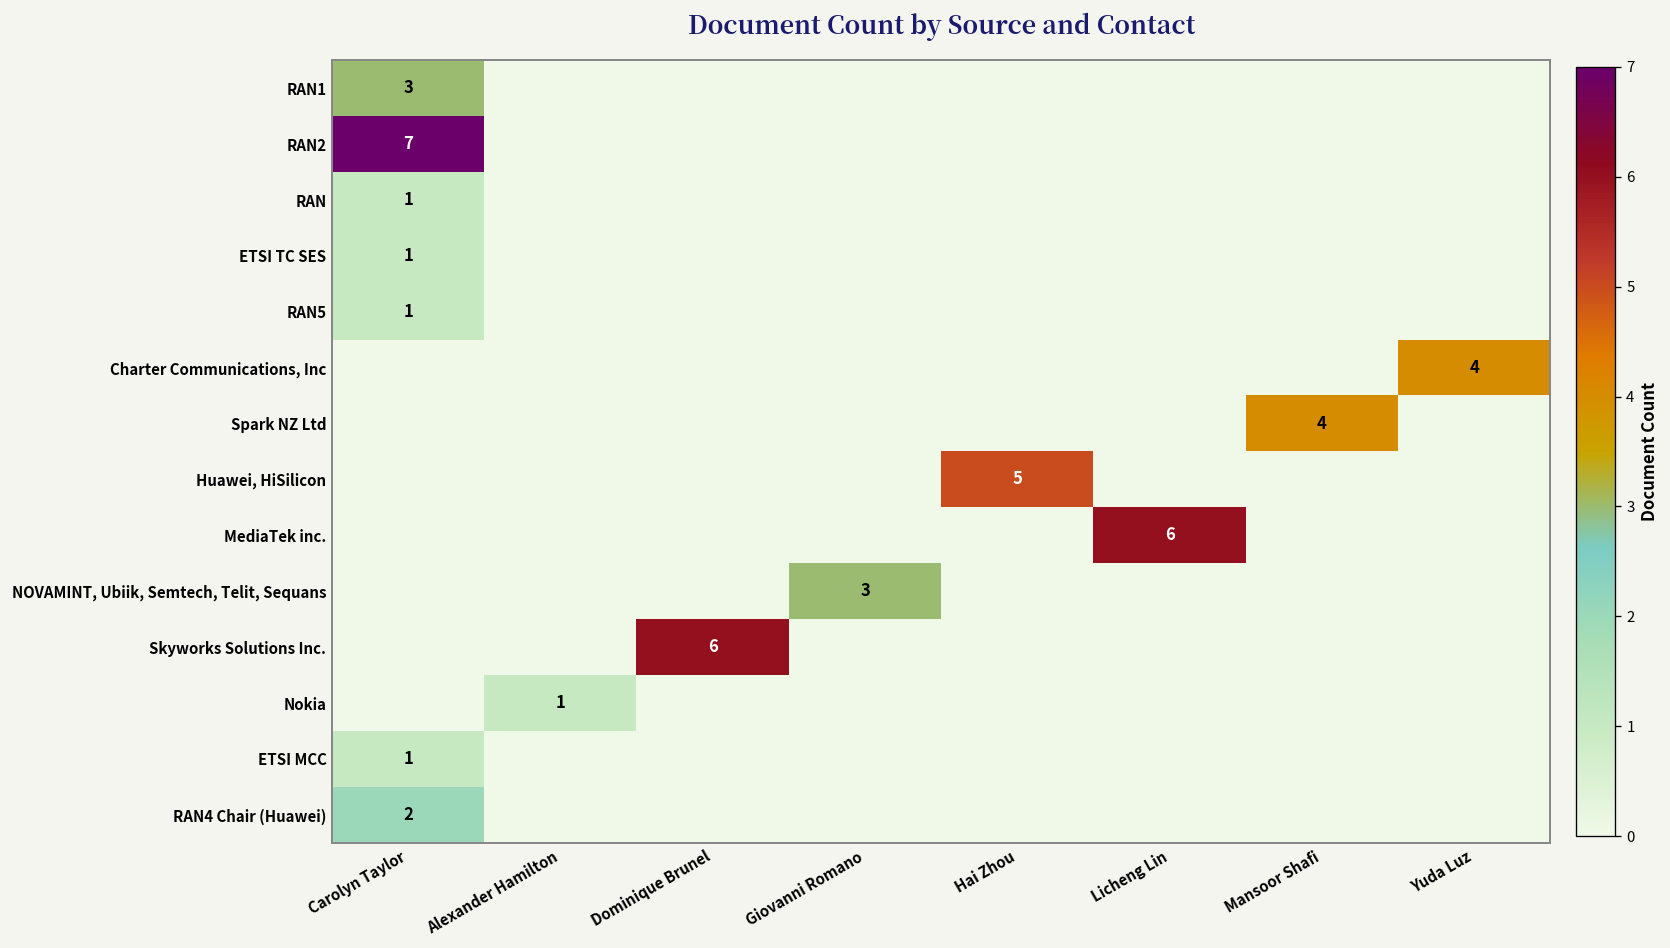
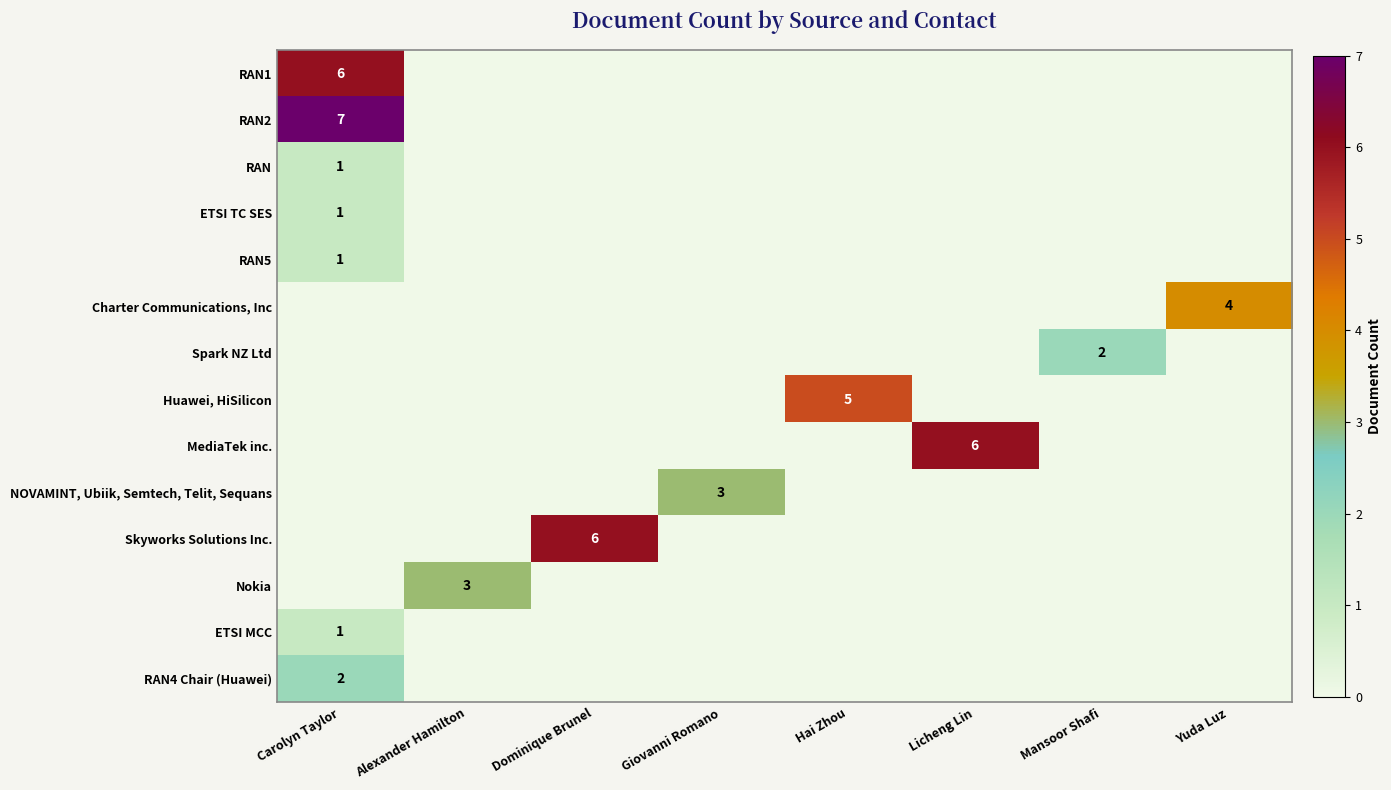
  {
    "RAN1": {
-     "Carolyn Taylor": 3
+     "Carolyn Taylor": 6
    },
    "RAN2": {
      "Carolyn Taylor": 7
    },
    "RAN": {
      "Carolyn Taylor": 1
    },
    "ETSI TC SES": {
      "Carolyn Taylor": 1
    },
    "RAN5": {
      "Carolyn Taylor": 1
    },
    "Charter Communications, Inc": {
      "Yuda Luz": 4
    },
    "Spark NZ Ltd": {
-     "Mansoor Shafi": 4
+     "Mansoor Shafi": 2
    },
    "Huawei, HiSilicon": {
      "Hai Zhou": 5
    },
    "MediaTek inc.": {
      "Licheng Lin": 6
    },
    "NOVAMINT, Ubiik, Semtech, Telit, Sequans": {
      "Giovanni Romano": 3
    },
    "Skyworks Solutions Inc.": {
      "Dominique Brunel": 6
    },
    "Nokia": {
-     "Alexander Hamilton": 1
+     "Alexander Hamilton": 3
    },
    "ETSI MCC": {
      "Carolyn Taylor": 1
    },
    "RAN4 Chair (Huawei)": {
      "Carolyn Taylor": 2
    }
  }
